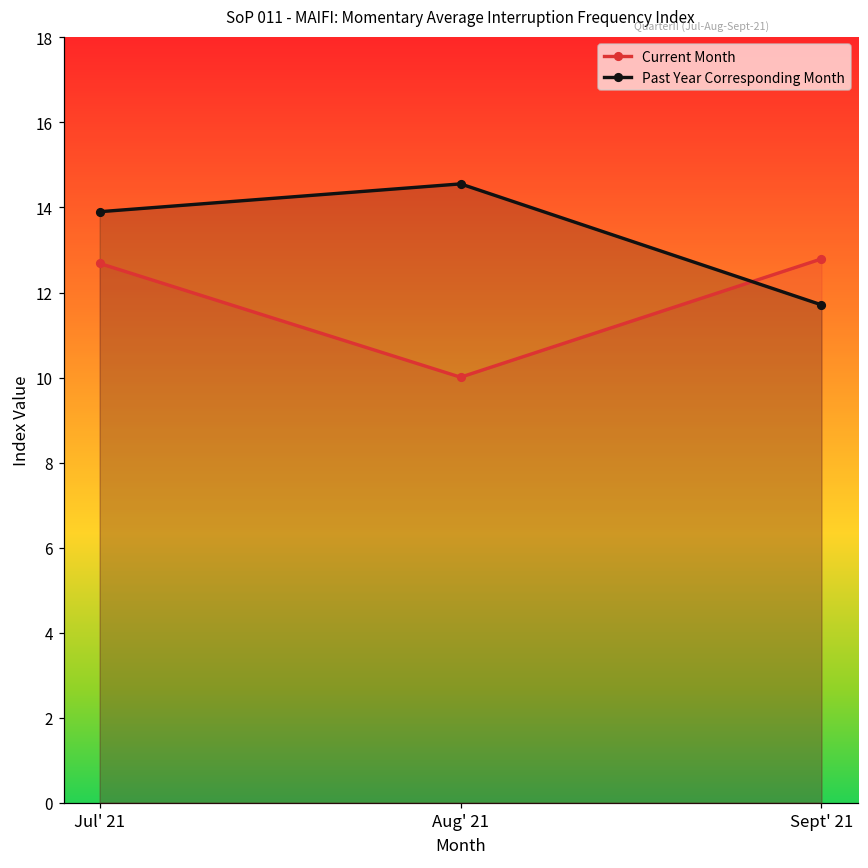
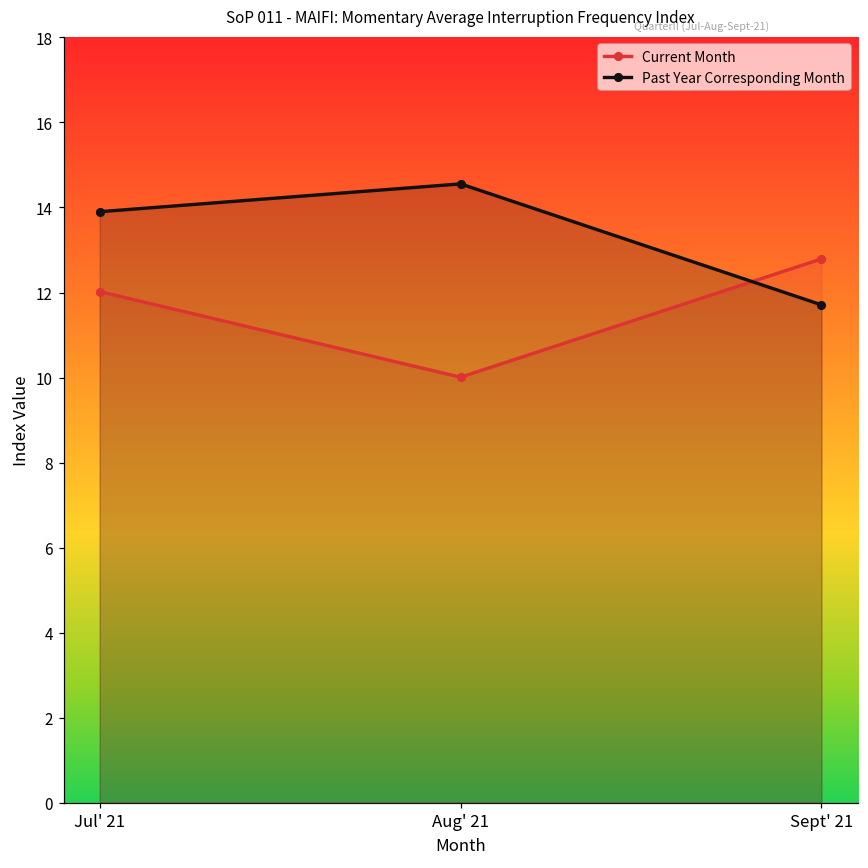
  {
    "Current Month": {
-     "Jul' 21": 12.7,
+     "Jul' 21": 12.0,
      "Aug' 21": 10.0,
      "Sept' 21": 12.8
    },
    "Past Year Corresponding Month": {
      "Jul' 21": 13.9,
      "Aug' 21": 14.6,
      "Sept' 21": 11.7
    }
  }
